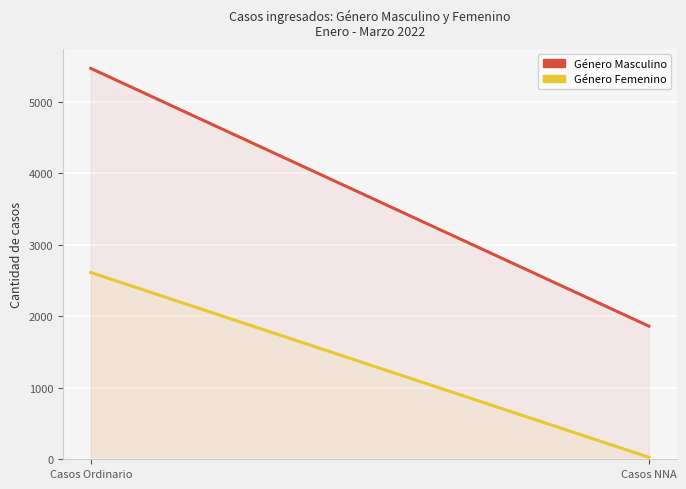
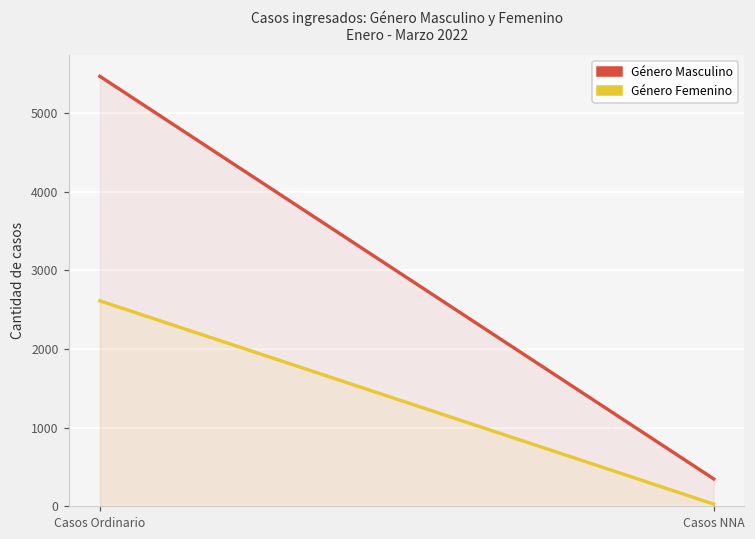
  {
    "Género Masculino": {
      "Casos Ordinario": 5500,
-     "Casos NNA": 1900
+     "Casos NNA": 300
    },
    "Género Femenino": {
      "Casos Ordinario": 2600,
      "Casos NNA": 0
    }
  }
